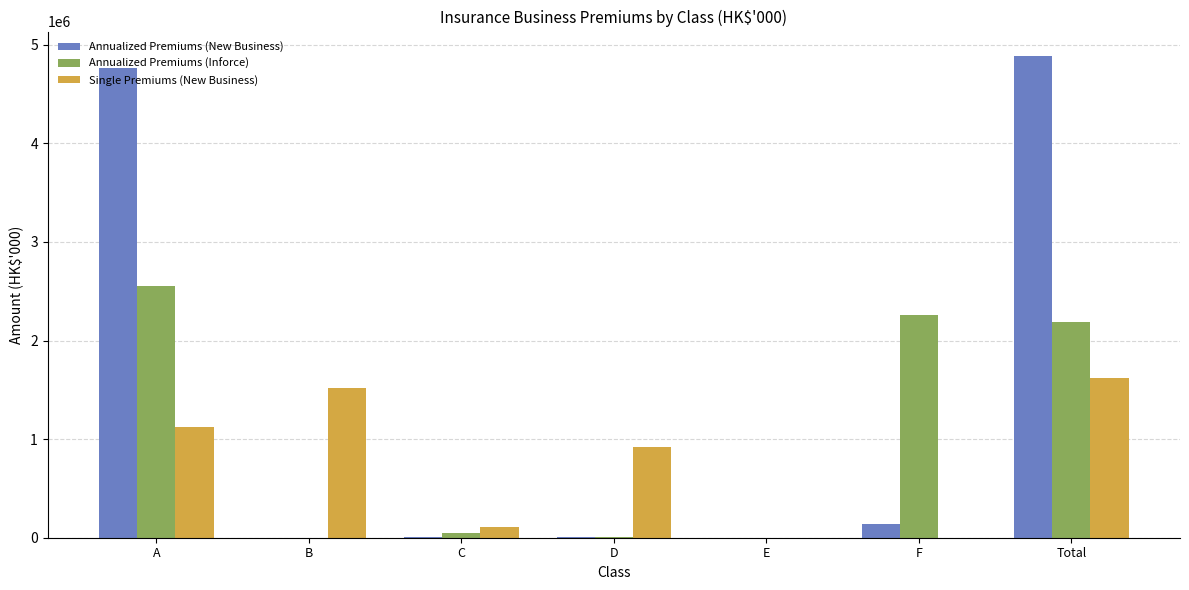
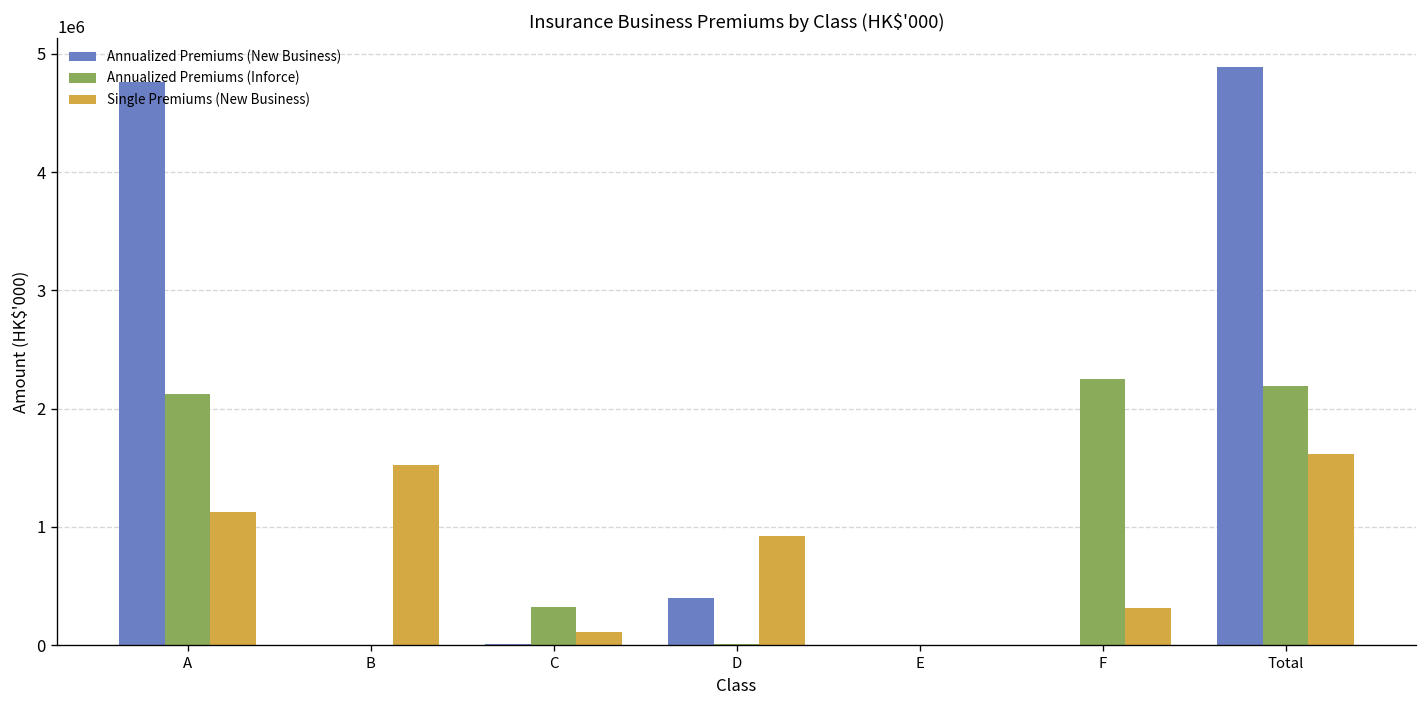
  {
    "Annualized Premiums (New Business)": {
      "A": 4800000,
      "B": 0,
-     "D": 0,
+     "D": 400000,
      "E": 0,
-     "F": 100000,
+     "F": 0,
      "Total": 4900000
    },
    "Annualized Premiums (Inforce)": {
-     "A": 2600000,
+     "A": 2100000,
      "B": 0,
-     "C": 100000,
+     "C": 300000,
      "E": 0,
      "F": 2300000,
      "Total": 2200000
    },
    "Single Premiums (New Business)": {
      "A": 1100000,
      "B": 1500000,
      "C": 100000,
      "D": 900000,
      "E": 0,
-     "F": 0,
+     "F": 300000,
      "Total": 1600000
    }
  }
